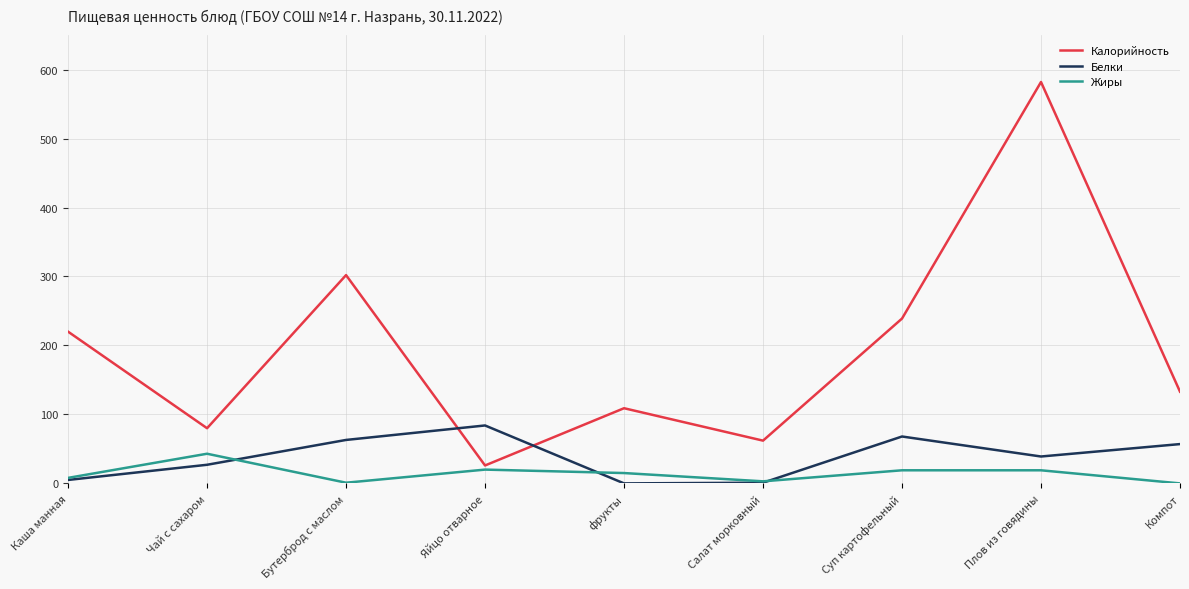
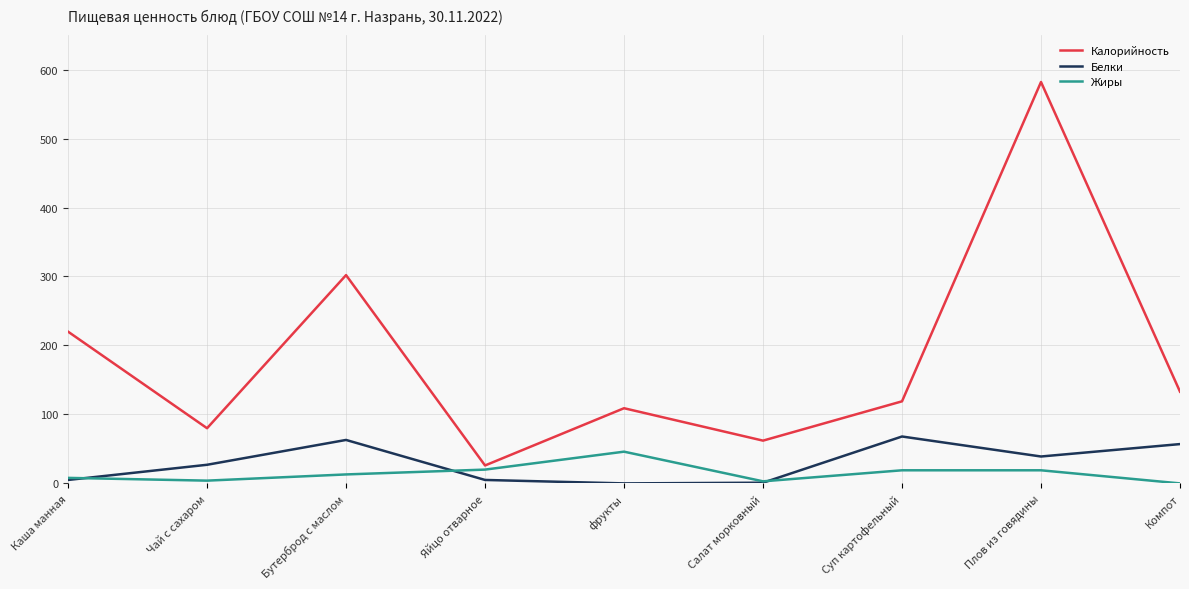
  {
    "Калорийность": {
      "Каша манная": 220,
      "Чай с сахаром": 80,
      "Бутерброд с маслом": 300,
      "Яйцо отварное": 30,
      "фрукты": 110,
      "Салат морковный": 60,
-     "Суп картофельный": 240,
+     "Суп картофельный": 120,
      "Плов из говядины": 580,
      "Компот": 130
    },
    "Белки": {
      "Чай с сахаром": 30,
      "Бутерброд с маслом": 60,
-     "Яйцо отварное": 80,
+     "Яйцо отварное": 10,
      "фрукты": 0,
      "Суп картофельный": 70,
      "Плов из говядины": 40,
      "Компот": 60
    },
    "Жиры": {
-     "Чай с сахаром": 40,
-     "Бутерброд с маслом": 0,
+     "Чай с сахаром": 0,
+     "Бутерброд с маслом": 10,
      "Яйцо отварное": 20,
-     "фрукты": 20,
+     "фрукты": 50,
      "Суп картофельный": 20,
      "Плов из говядины": 20,
      "Компот": 0
    }
  }
